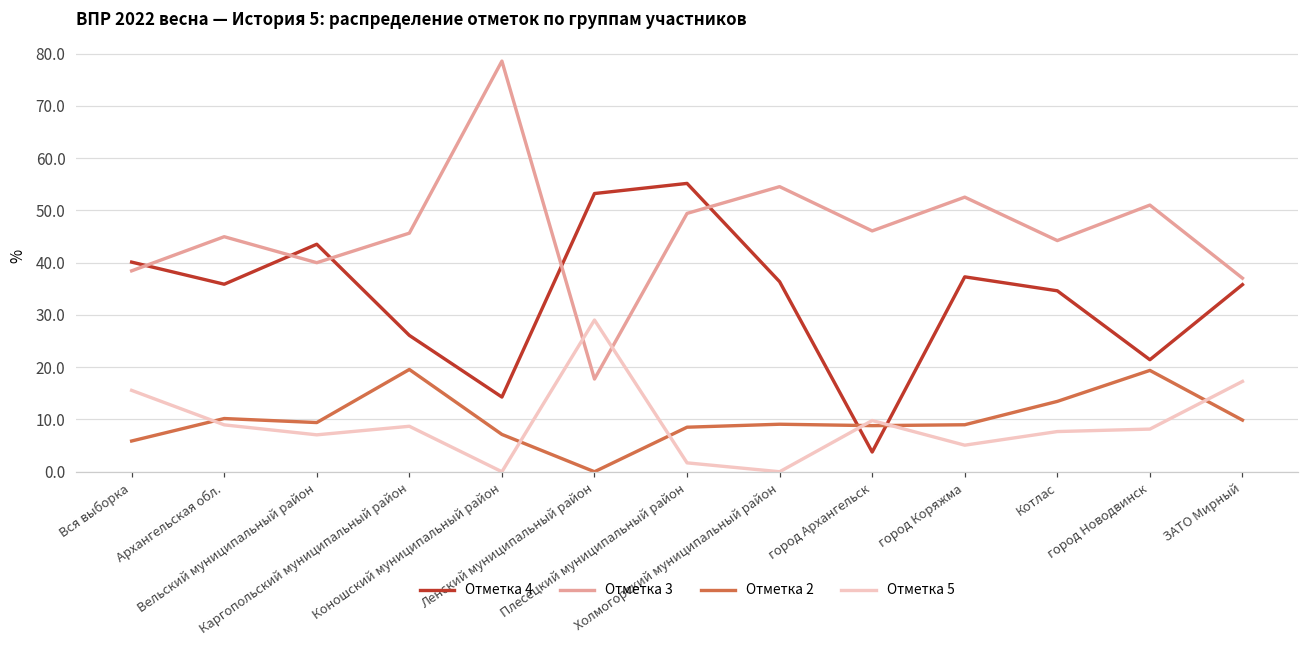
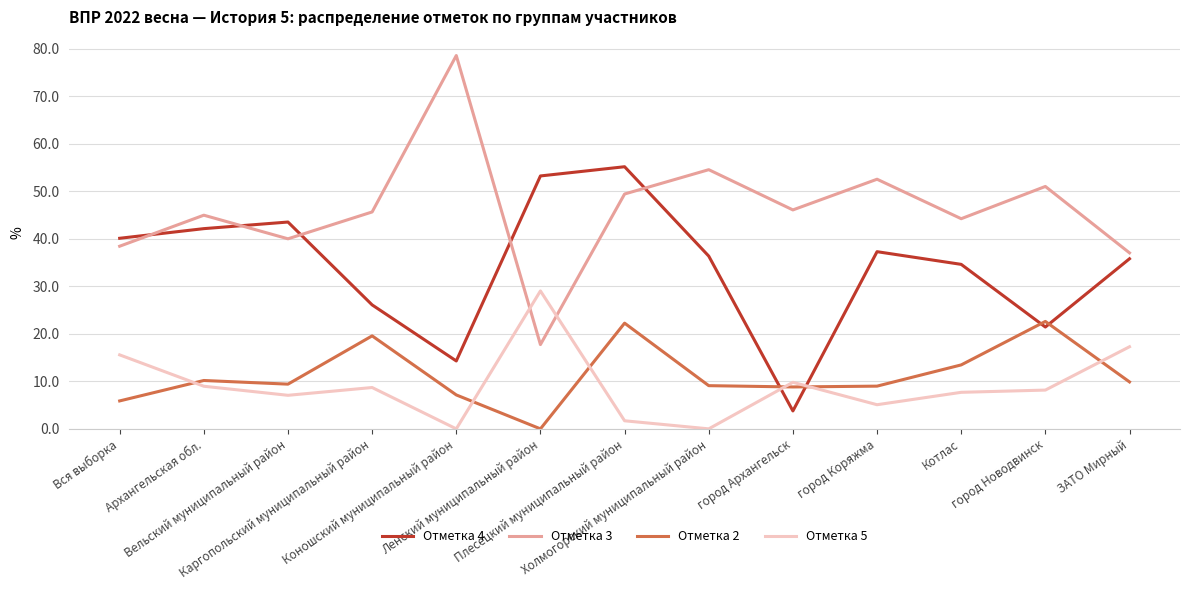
  {
    "Отметка 4": {
      "Вся выборка": 40,
-     "Архангельская обл.": 36,
+     "Архангельская обл.": 42,
      "Вельский муниципальный район": 44,
      "Каргопольский муниципальный район": 26,
      "Коношский муниципальный район": 14,
      "Ленский муниципальный район": 53,
      "Плесецкий муниципальный район": 55,
      "Холмогорский муниципальный район": 36,
      "город Архангельск": 4,
      "город Коряжма": 37,
      "Котлас": 35,
      "город Новодвинск": 21,
      "ЗАТО Мирный": 36
    },
    "Отметка 2": {
      "Вся выборка": 6,
      "Архангельская обл.": 10,
      "Вельский муниципальный район": 9,
      "Каргопольский муниципальный район": 20,
      "Коношский муниципальный район": 7,
      "Ленский муниципальный район": 0,
-     "Плесецкий муниципальный район": 9,
+     "Плесецкий муниципальный район": 22,
      "Холмогорский муниципальный район": 9,
      "город Архангельск": 9,
      "город Коряжма": 9,
      "Котлас": 13,
-     "город Новодвинск": 19,
+     "город Новодвинск": 23,
      "ЗАТО Мирный": 10
    }
  }
